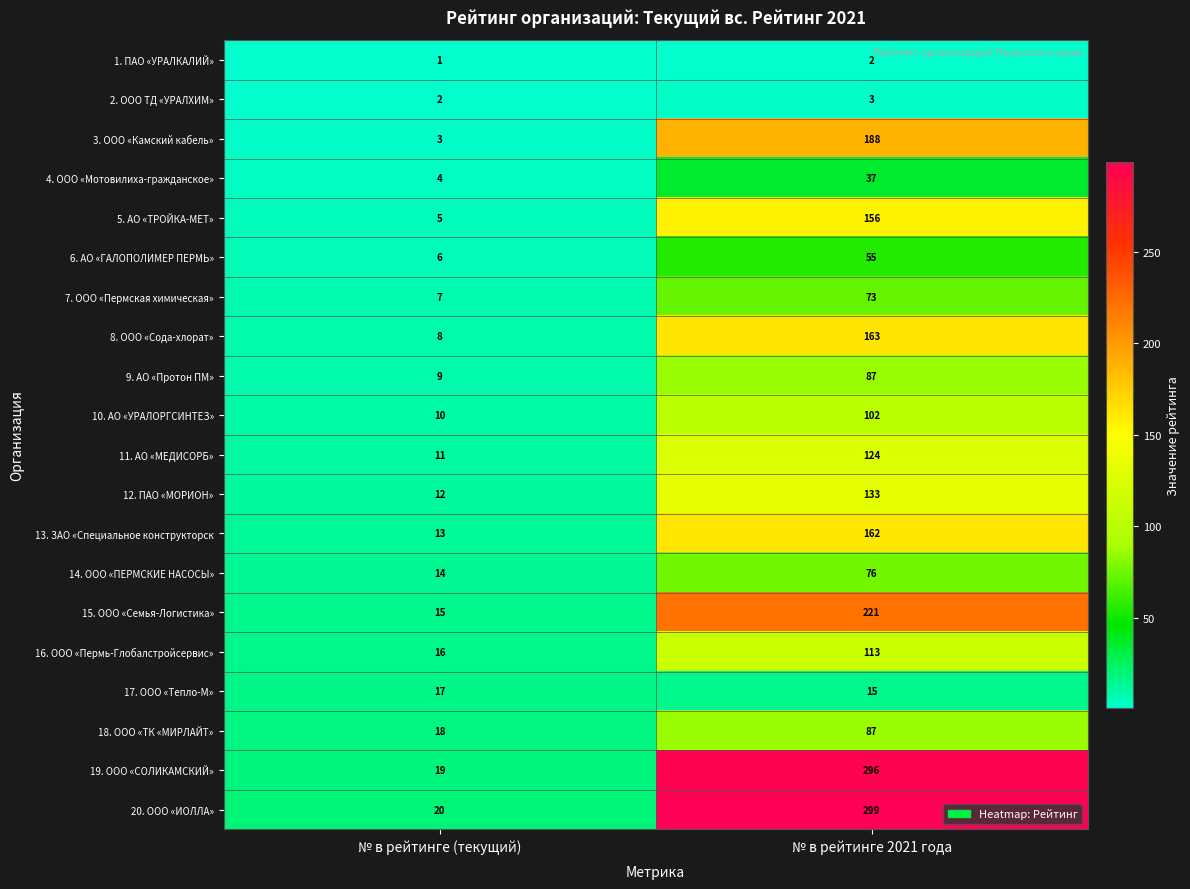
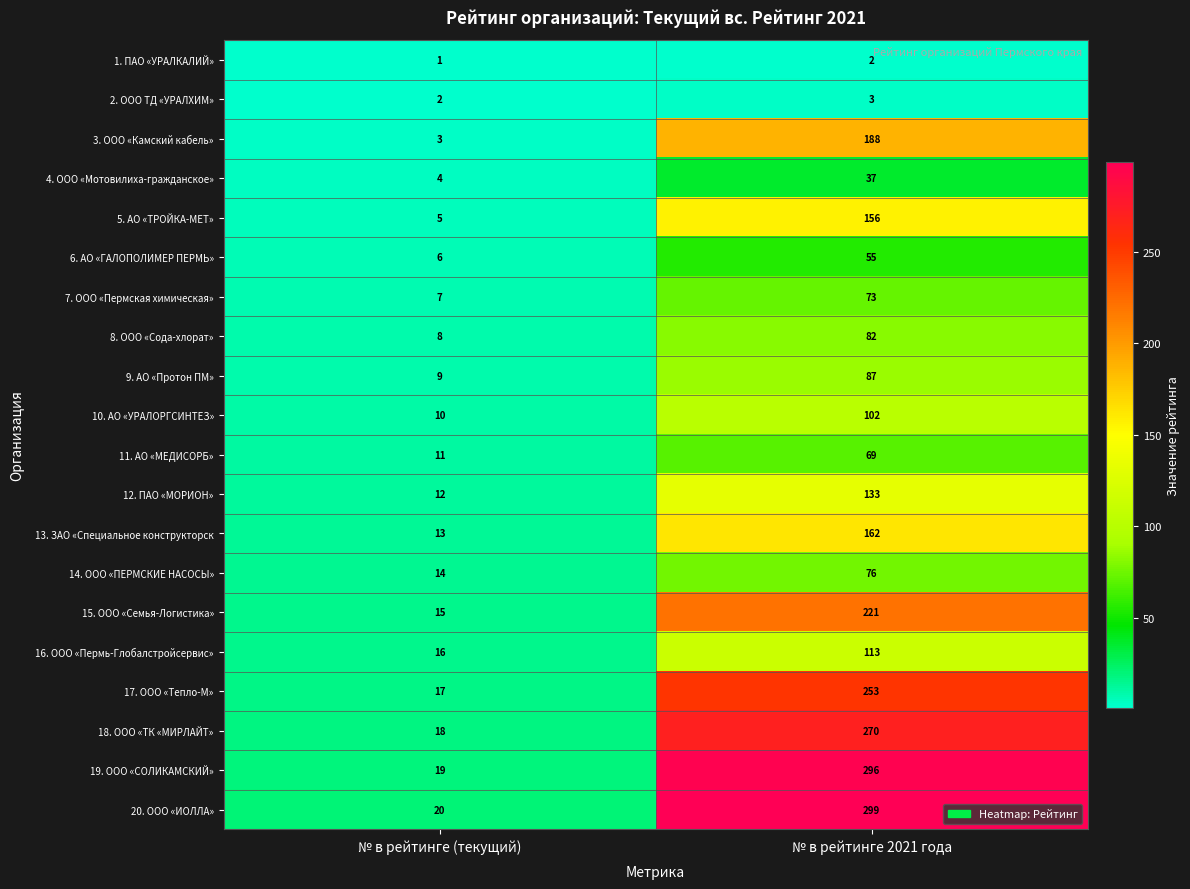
  {
    "1. ПАО «УРАЛКАЛИЙ»": {
      "№ в рейтинге (текущий)": 1
    },
    "2. ООО ТД «УРАЛХИМ»": {
      "№ в рейтинге (текущий)": 2,
      "№ в рейтинге 2021 года": 3
    },
    "3. ООО «Камский кабель»": {
      "№ в рейтинге (текущий)": 3,
      "№ в рейтинге 2021 года": 188
    },
    "4. ООО «Мотовилиха-гражданское»": {
      "№ в рейтинге (текущий)": 4,
      "№ в рейтинге 2021 года": 37
    },
    "5. АО «ТРОЙКА-МЕТ»": {
      "№ в рейтинге (текущий)": 5,
      "№ в рейтинге 2021 года": 156
    },
    "6. АО «ГАЛОПОЛИМЕР ПЕРМЬ»": {
      "№ в рейтинге (текущий)": 6,
      "№ в рейтинге 2021 года": 55
    },
    "7. ООО «Пермская химическая»": {
      "№ в рейтинге (текущий)": 7,
      "№ в рейтинге 2021 года": 73
    },
    "8. ООО «Сода-хлорат»": {
      "№ в рейтинге (текущий)": 8,
-     "№ в рейтинге 2021 года": 163
+     "№ в рейтинге 2021 года": 82
    },
    "9. АО «Протон ПМ»": {
      "№ в рейтинге (текущий)": 9,
      "№ в рейтинге 2021 года": 87
    },
    "10. АО «УРАЛОРГСИНТЕЗ»": {
      "№ в рейтинге (текущий)": 10,
      "№ в рейтинге 2021 года": 102
    },
    "11. АО «МЕДИСОРБ»": {
      "№ в рейтинге (текущий)": 11,
-     "№ в рейтинге 2021 года": 124
+     "№ в рейтинге 2021 года": 69
    },
    "12. ПАО «МОРИОН»": {
      "№ в рейтинге (текущий)": 12,
      "№ в рейтинге 2021 года": 133
    },
    "13. ЗАО «Специальное конструкторск": {
      "№ в рейтинге (текущий)": 13,
      "№ в рейтинге 2021 года": 162
    },
    "14. ООО «ПЕРМСКИЕ НАСОСЫ»": {
      "№ в рейтинге (текущий)": 14,
      "№ в рейтинге 2021 года": 76
    },
    "15. ООО «Семья-Логистика»": {
      "№ в рейтинге (текущий)": 15,
      "№ в рейтинге 2021 года": 221
    },
    "16. ООО «Пермь-Глобалстройсервис»": {
      "№ в рейтинге (текущий)": 16,
      "№ в рейтинге 2021 года": 113
    },
    "17. ООО «Тепло-М»": {
      "№ в рейтинге (текущий)": 17,
-     "№ в рейтинге 2021 года": 15
+     "№ в рейтинге 2021 года": 253
    },
    "18. ООО «ТК «МИРЛАЙТ»": {
      "№ в рейтинге (текущий)": 18,
-     "№ в рейтинге 2021 года": 87
+     "№ в рейтинге 2021 года": 270
    },
    "19. ООО «СОЛИКАМСКИЙ»": {
      "№ в рейтинге (текущий)": 19,
      "№ в рейтинге 2021 года": 296
    },
    "20. ООО «ИОЛЛА»": {
      "№ в рейтинге (текущий)": 20,
      "№ в рейтинге 2021 года": 299
    }
  }
